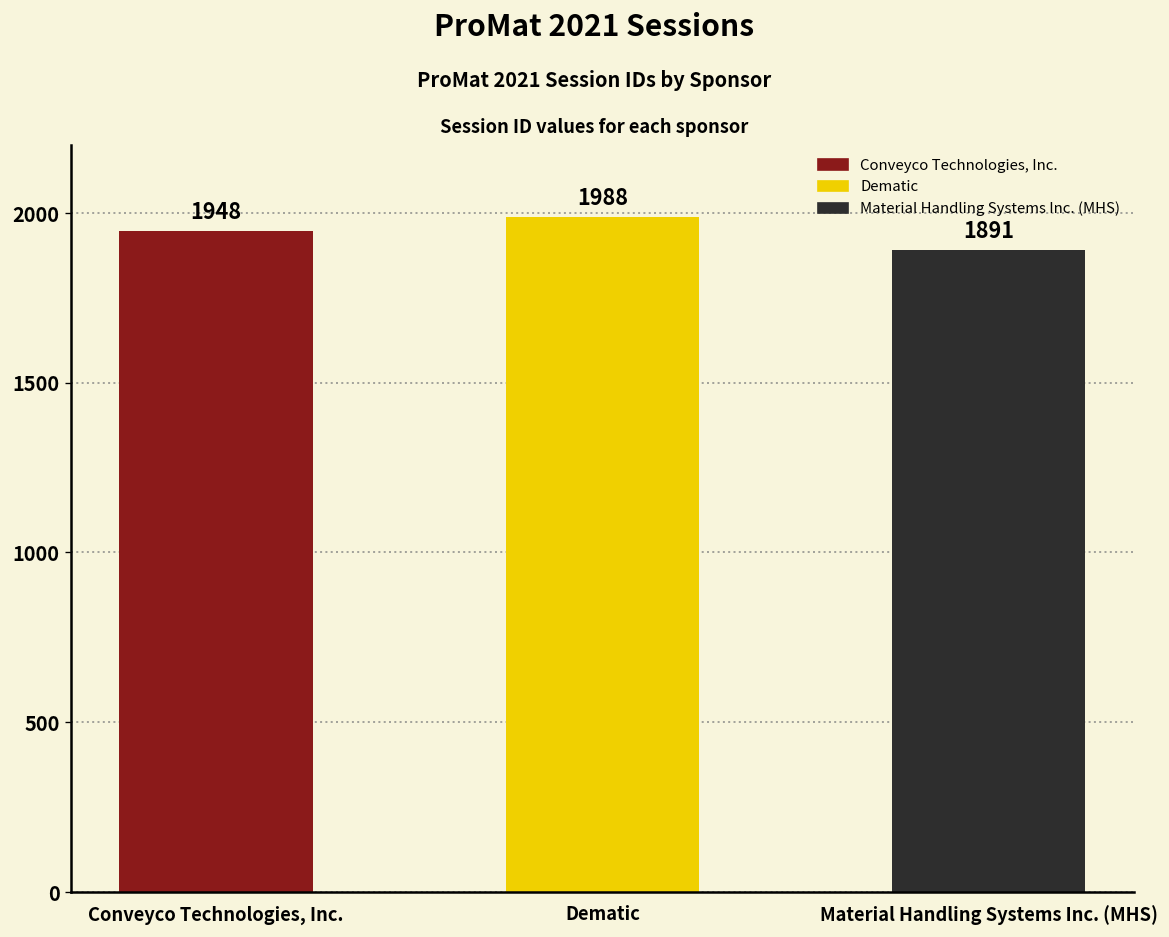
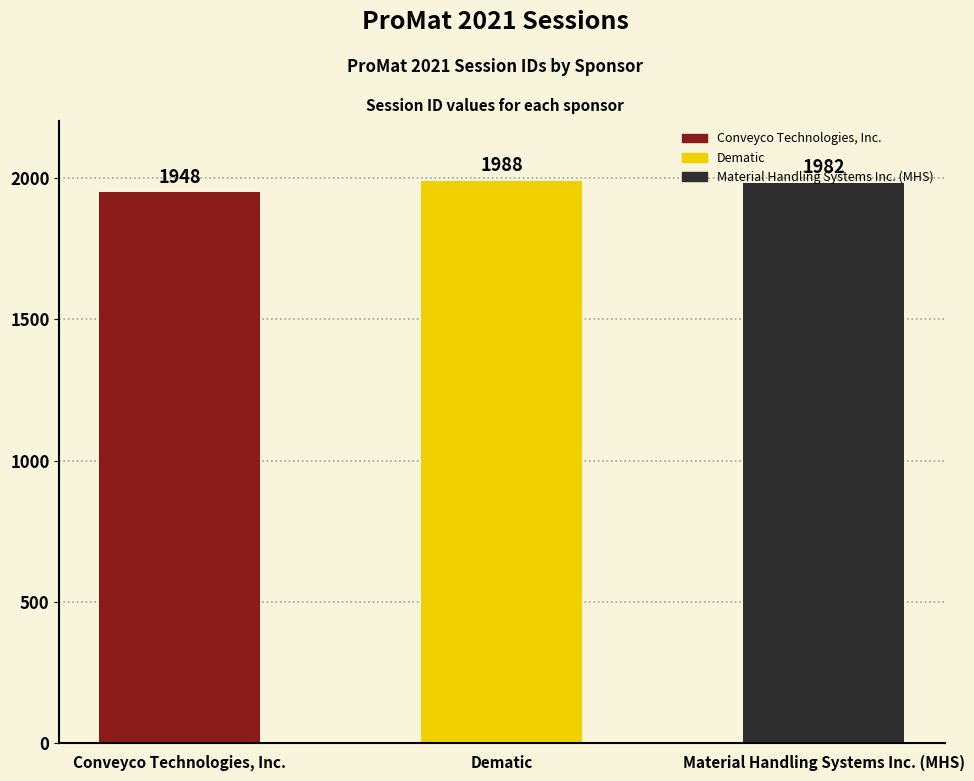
  {
    "Conveyco Technologies, Inc.": 1948,
    "Dematic": 1988,
-   "Material Handling Systems Inc. (MHS)": 1891
+   "Material Handling Systems Inc. (MHS)": 1982
  }
